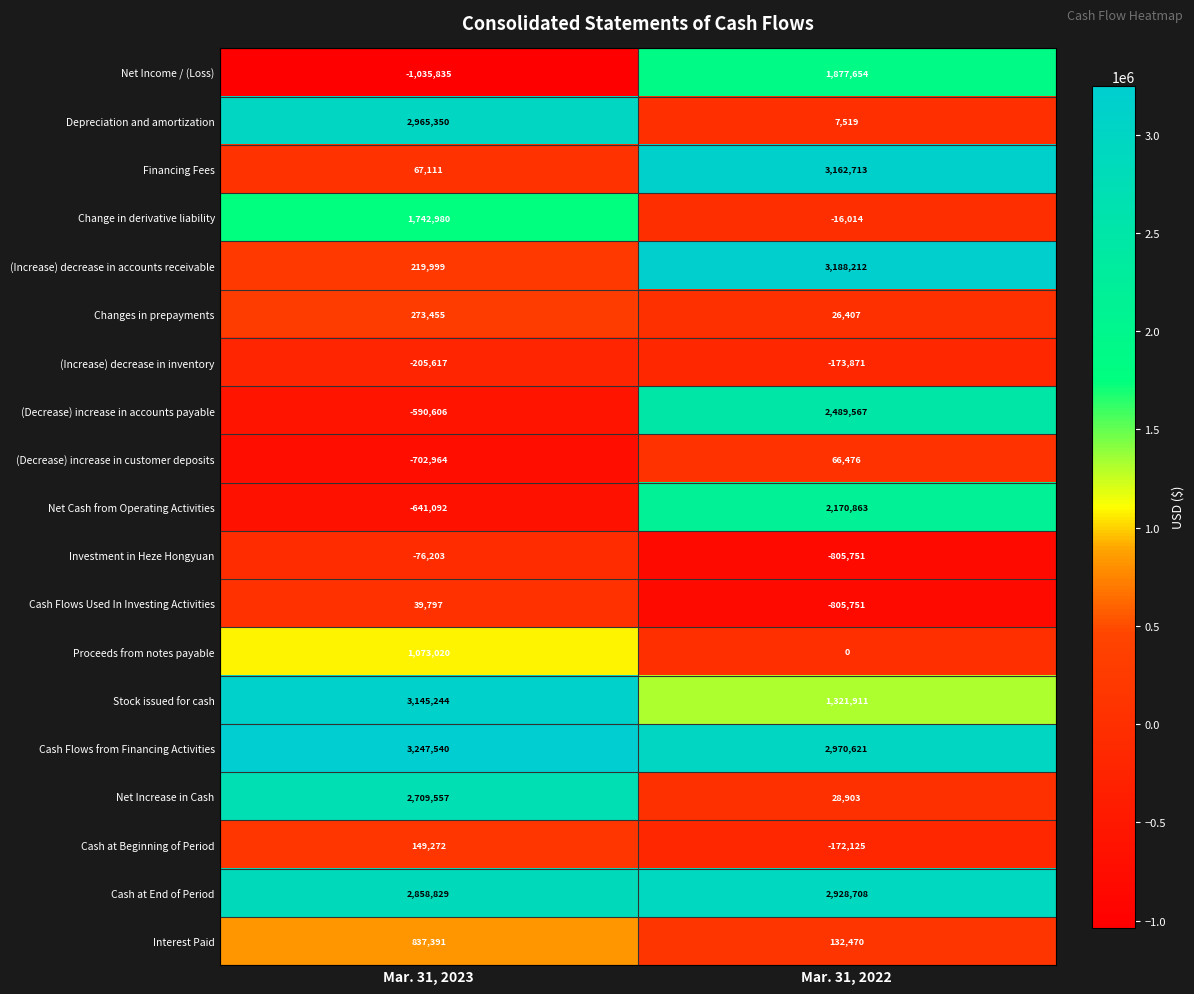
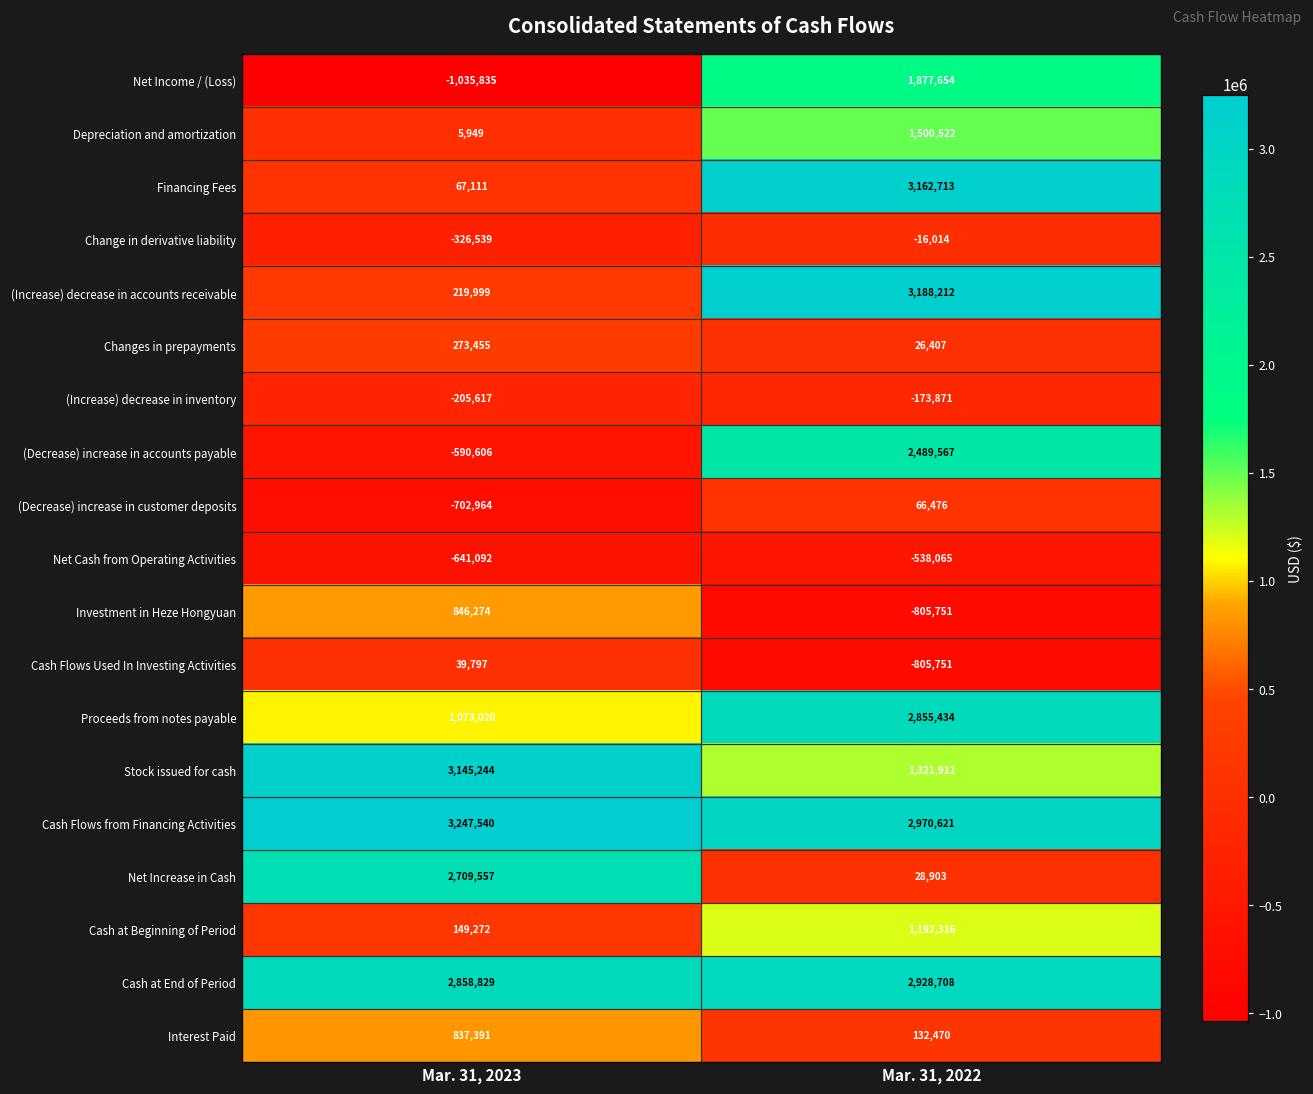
  {
    "Net Income / (Loss)": {
      "Mar. 31, 2023": "-1,035,835",
      "Mar. 31, 2022": "1,877,654"
    },
    "Depreciation and amortization": {
-     "Mar. 31, 2023": "2,965,350",
-     "Mar. 31, 2022": "7,519"
+     "Mar. 31, 2023": "5,949",
+     "Mar. 31, 2022": "1,500,522"
    },
    "Financing Fees": {
      "Mar. 31, 2023": "67,111",
      "Mar. 31, 2022": "3,162,713"
    },
    "Change in derivative liability": {
-     "Mar. 31, 2023": "1,742,980",
+     "Mar. 31, 2023": "-326,539",
      "Mar. 31, 2022": "-16,014"
    },
    "(Increase) decrease in accounts receivable": {
      "Mar. 31, 2023": "219,999",
      "Mar. 31, 2022": "3,188,212"
    },
    "Changes in prepayments": {
      "Mar. 31, 2023": "273,455",
      "Mar. 31, 2022": "26,407"
    },
    "(Increase) decrease in inventory": {
      "Mar. 31, 2023": "-205,617",
      "Mar. 31, 2022": "-173,871"
    },
    "(Decrease) increase in accounts payable": {
      "Mar. 31, 2023": "-590,606",
      "Mar. 31, 2022": "2,489,567"
    },
    "(Decrease) increase in customer deposits": {
      "Mar. 31, 2023": "-702,964",
      "Mar. 31, 2022": "66,476"
    },
    "Net Cash from Operating Activities": {
      "Mar. 31, 2023": "-641,092",
-     "Mar. 31, 2022": "2,170,863"
+     "Mar. 31, 2022": "-538,065"
    },
    "Investment in Heze Hongyuan": {
-     "Mar. 31, 2023": "-76,203",
+     "Mar. 31, 2023": "846,274",
      "Mar. 31, 2022": "-805,751"
    },
    "Cash Flows Used In Investing Activities": {
      "Mar. 31, 2023": "39,797",
      "Mar. 31, 2022": "-805,751"
    },
    "Proceeds from notes payable": {
      "Mar. 31, 2023": "1,073,020",
-     "Mar. 31, 2022": "0"
+     "Mar. 31, 2022": "2,855,434"
    },
    "Stock issued for cash": {
      "Mar. 31, 2023": "3,145,244",
      "Mar. 31, 2022": "1,321,911"
    },
    "Cash Flows from Financing Activities": {
      "Mar. 31, 2023": "3,247,540",
      "Mar. 31, 2022": "2,970,621"
    },
    "Net Increase in Cash": {
      "Mar. 31, 2023": "2,709,557",
      "Mar. 31, 2022": "28,903"
    },
    "Cash at Beginning of Period": {
      "Mar. 31, 2023": "149,272",
-     "Mar. 31, 2022": "-172,125"
+     "Mar. 31, 2022": "1,192,316"
    },
    "Cash at End of Period": {
      "Mar. 31, 2023": "2,858,829",
      "Mar. 31, 2022": "2,928,708"
    },
    "Interest Paid": {
      "Mar. 31, 2023": "837,391",
      "Mar. 31, 2022": "132,470"
    }
  }
